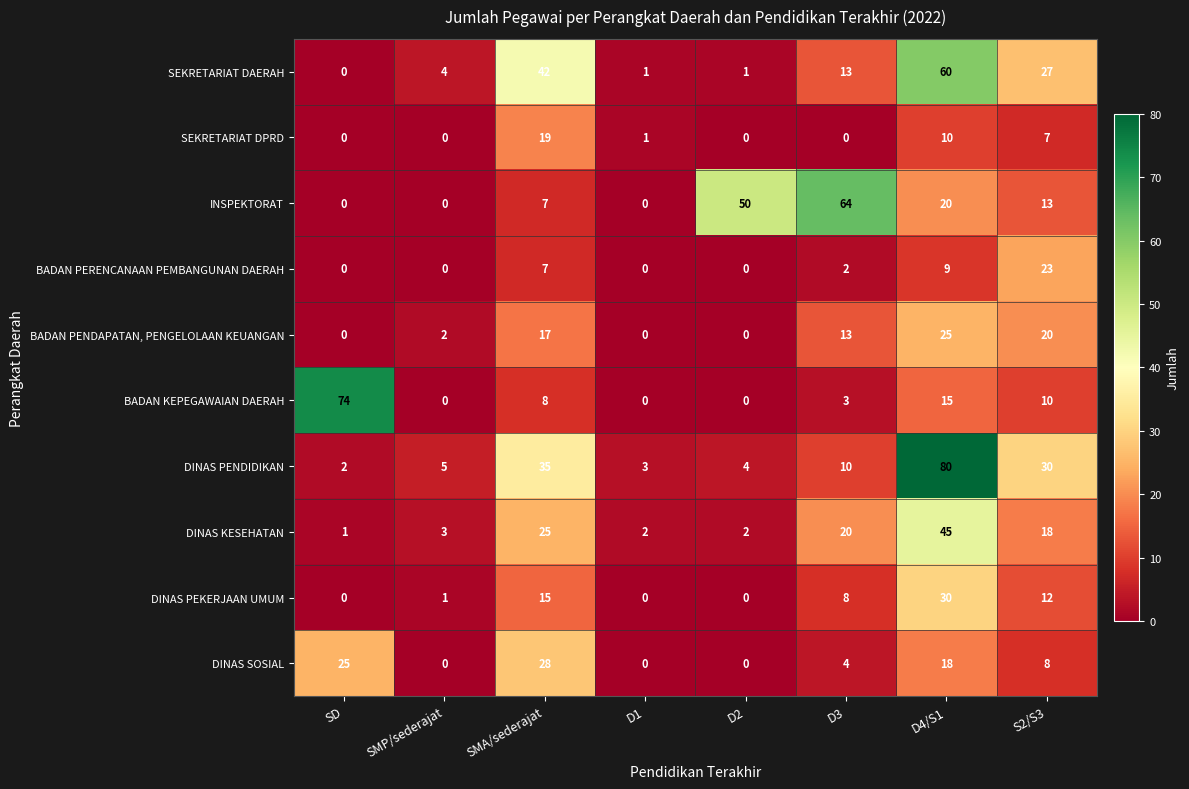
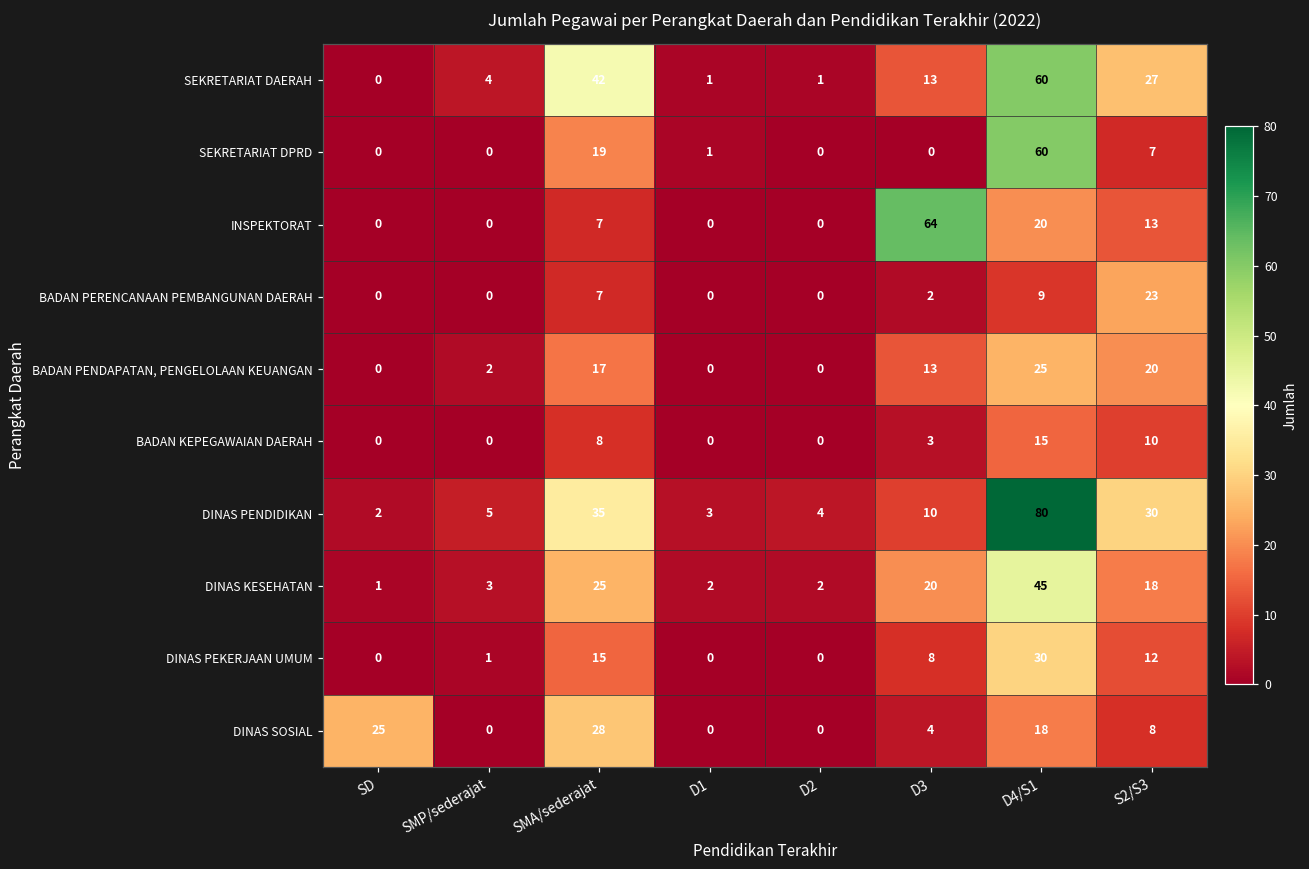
  {
    "SEKRETARIAT DAERAH": {
      "SD": 0,
      "SMP/sederajat": 4,
      "SMA/sederajat": 42,
      "D1": 1,
      "D2": 1,
      "D3": 13,
      "D4/S1": 60,
      "S2/S3": 27
    },
    "SEKRETARIAT DPRD": {
      "SD": 0,
      "SMP/sederajat": 0,
      "SMA/sederajat": 19,
      "D1": 1,
      "D2": 0,
      "D3": 0,
-     "D4/S1": 10,
+     "D4/S1": 60,
      "S2/S3": 7
    },
    "INSPEKTORAT": {
      "SD": 0,
      "SMP/sederajat": 0,
      "SMA/sederajat": 7,
      "D1": 0,
-     "D2": 50,
+     "D2": 0,
      "D3": 64,
      "D4/S1": 20,
      "S2/S3": 13
    },
    "BADAN PERENCANAAN PEMBANGUNAN DAERAH": {
      "SD": 0,
      "SMP/sederajat": 0,
      "SMA/sederajat": 7,
      "D1": 0,
      "D2": 0,
      "D3": 2,
      "D4/S1": 9,
      "S2/S3": 23
    },
    "BADAN PENDAPATAN, PENGELOLAAN KEUANGAN": {
      "SD": 0,
      "SMP/sederajat": 2,
      "SMA/sederajat": 17,
      "D1": 0,
      "D2": 0,
      "D3": 13,
      "D4/S1": 25,
      "S2/S3": 20
    },
    "BADAN KEPEGAWAIAN DAERAH": {
-     "SD": 74,
+     "SD": 0,
      "SMP/sederajat": 0,
      "SMA/sederajat": 8,
      "D1": 0,
      "D2": 0,
      "D3": 3,
      "D4/S1": 15,
      "S2/S3": 10
    },
    "DINAS PENDIDIKAN": {
      "SD": 2,
      "SMP/sederajat": 5,
      "SMA/sederajat": 35,
      "D1": 3,
      "D2": 4,
      "D3": 10,
      "D4/S1": 80,
      "S2/S3": 30
    },
    "DINAS KESEHATAN": {
      "SD": 1,
      "SMP/sederajat": 3,
      "SMA/sederajat": 25,
      "D1": 2,
      "D2": 2,
      "D3": 20,
      "D4/S1": 45,
      "S2/S3": 18
    },
    "DINAS PEKERJAAN UMUM": {
      "SD": 0,
      "SMP/sederajat": 1,
      "SMA/sederajat": 15,
      "D1": 0,
      "D2": 0,
      "D3": 8,
      "D4/S1": 30,
      "S2/S3": 12
    },
    "DINAS SOSIAL": {
      "SD": 25,
      "SMP/sederajat": 0,
      "SMA/sederajat": 28,
      "D1": 0,
      "D2": 0,
      "D3": 4,
      "D4/S1": 18,
      "S2/S3": 8
    }
  }
